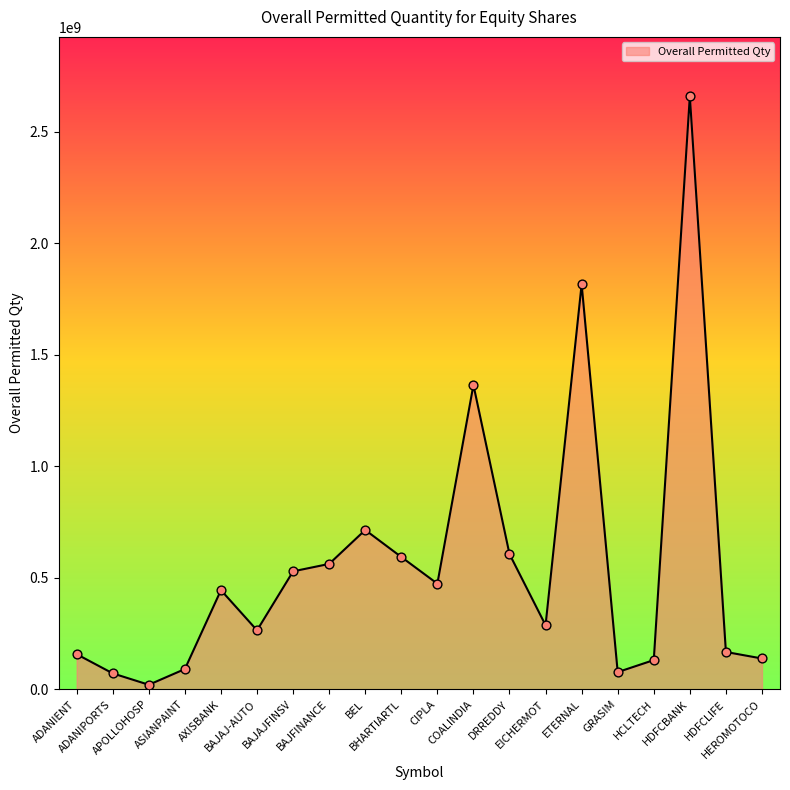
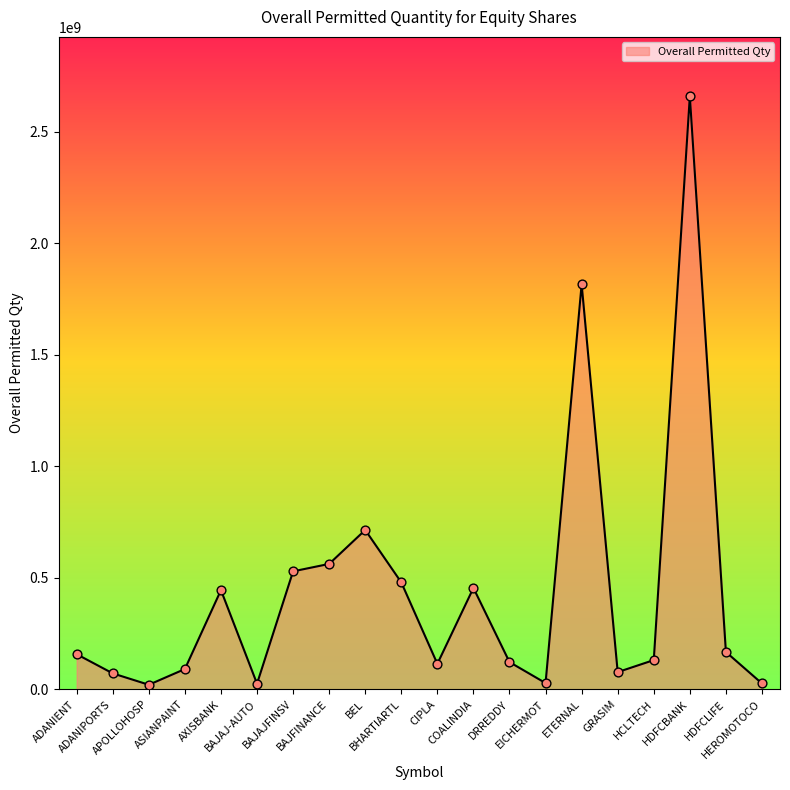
  {
    "ADANIENT": 160000000,
    "ADANIPORTS": 70000000,
    "APOLLOHOSP": 20000000,
    "ASIANPAINT": 90000000,
    "AXISBANK": 440000000,
-   "BAJAJ-AUTO": 260000000,
+   "BAJAJ-AUTO": 30000000,
    "BAJAJFINSV": 530000000,
    "BAJFINANCE": 560000000,
    "BEL": 710000000,
-   "BHARTIARTL": 590000000,
-   "CIPLA": 470000000,
-   "COALINDIA": 1360000000,
-   "DRREDDY": 610000000,
-   "EICHERMOT": 290000000,
+   "BHARTIARTL": 480000000,
+   "CIPLA": 110000000,
+   "COALINDIA": 450000000,
+   "DRREDDY": 120000000,
+   "EICHERMOT": 30000000,
    "ETERNAL": 1820000000,
    "GRASIM": 80000000,
    "HCLTECH": 130000000,
    "HDFCBANK": 2660000000,
    "HDFCLIFE": 170000000,
-   "HEROMOTOCO": 140000000
+   "HEROMOTOCO": 30000000
  }
